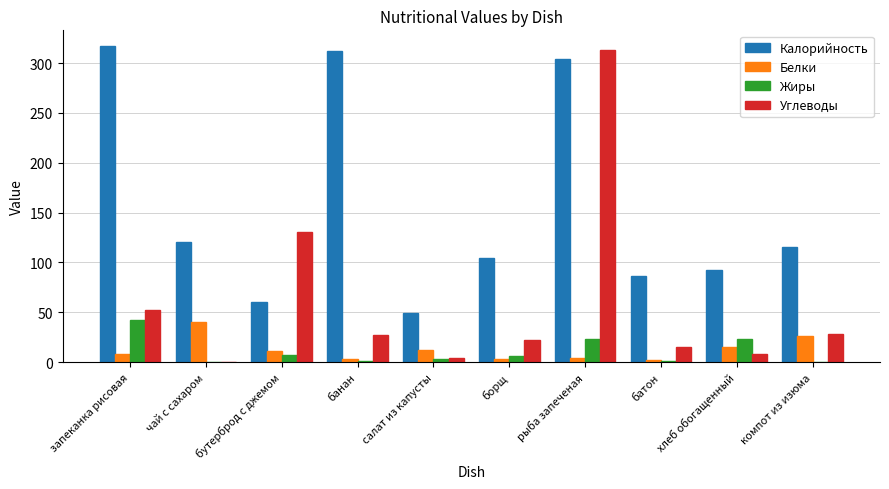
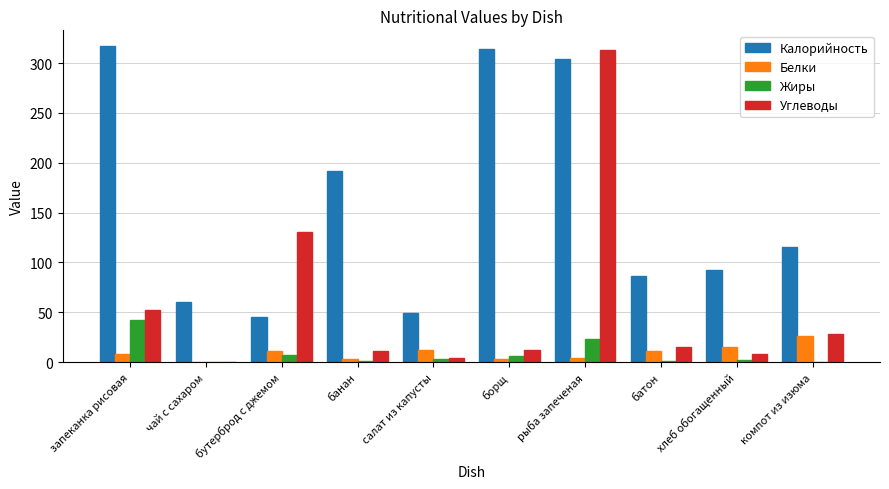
  {
    "Калорийность": {
      "запеканка рисовая": 320,
-     "чай с сахаром": 120,
-     "бутерброд с джемом": 60,
-     "банан": 310,
+     "чай с сахаром": 60,
+     "бутерброд с джемом": 50,
+     "банан": 190,
      "салат из капусты": 50,
-     "борщ": 100,
+     "борщ": 310,
      "рыба запеченая": 300,
      "батон": 90,
      "хлеб обогащенный": 90,
      "компот из изюма": 120
    },
    "Белки": {
      "запеканка рисовая": 10,
-     "чай с сахаром": 40,
+     "чай с сахаром": 0,
      "бутерброд с джемом": 10,
      "банан": 0,
      "салат из капусты": 10,
      "борщ": 0,
      "рыба запеченая": 0,
-     "батон": 0,
+     "батон": 10,
      "хлеб обогащенный": 10,
      "компот из изюма": 30
    },
    "Жиры": {
      "запеканка рисовая": 40,
      "чай с сахаром": 0,
      "бутерброд с джемом": 10,
      "салат из капусты": 0,
      "борщ": 10,
      "рыба запеченая": 20,
-     "хлеб обогащенный": 20
+     "хлеб обогащенный": 0
    },
    "Углеводы": {
      "запеканка рисовая": 50,
      "чай с сахаром": 0,
      "бутерброд с джемом": 130,
-     "банан": 30,
+     "банан": 10,
      "салат из капусты": 0,
-     "борщ": 20,
+     "борщ": 10,
      "рыба запеченая": 310,
      "батон": 20,
      "хлеб обогащенный": 10,
      "компот из изюма": 30
    }
  }
